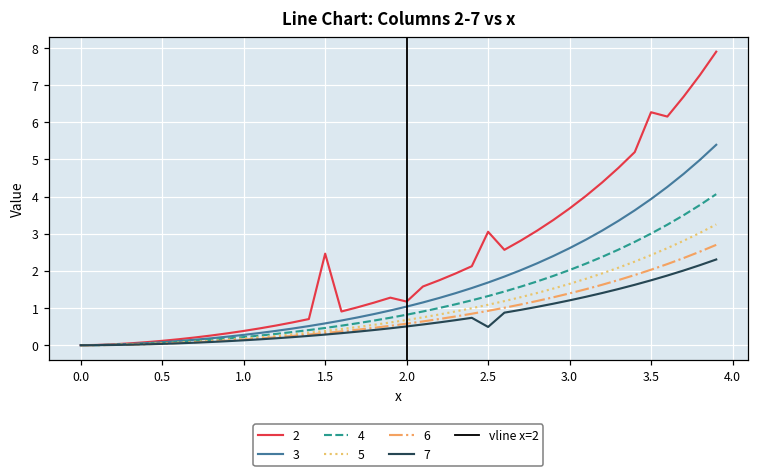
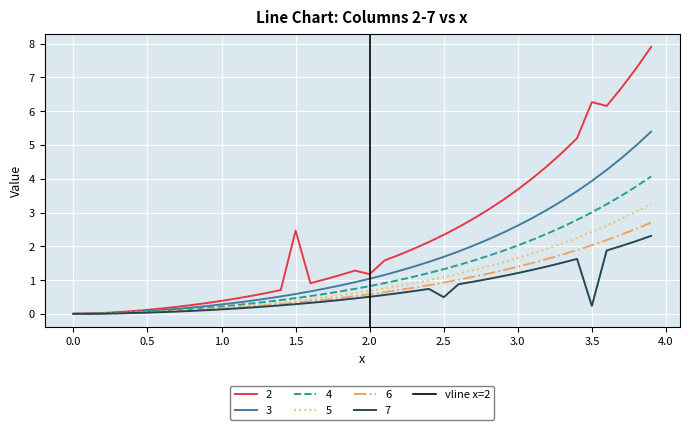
  {
    "2": {
      "1.0": 0.4,
      "1.5": 2.5,
      "2.0": 1.2,
-     "2.5": 3.1,
+     "2.5": 2.3,
      "3.0": 3.7,
      "3.5": 6.3
    },
    "7": {
      "2.5": 0.5,
      "3.0": 1.2,
-     "3.5": 1.7
+     "3.5": 0.2
    }
  }
